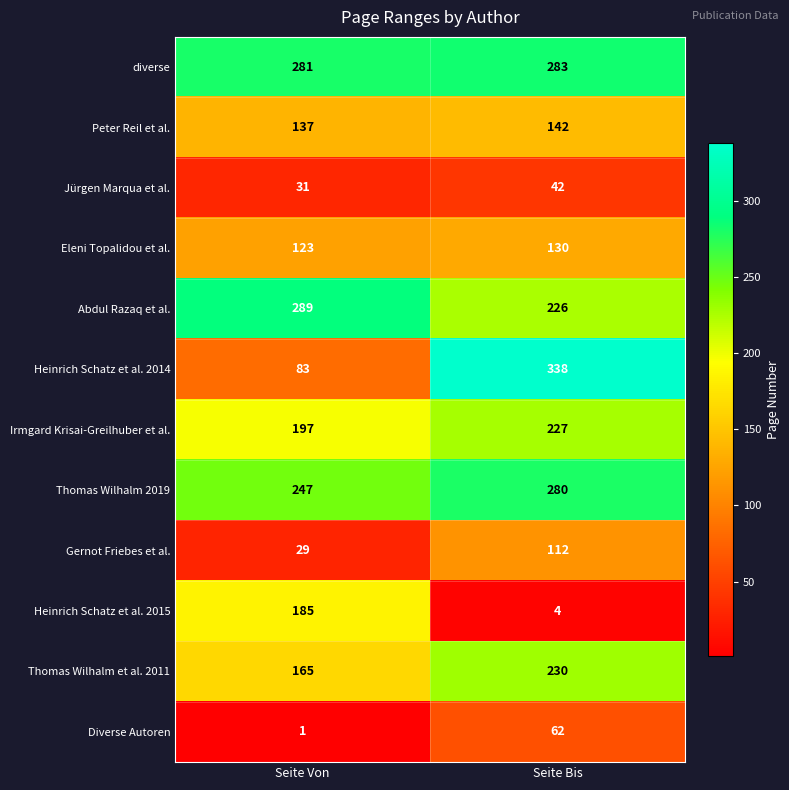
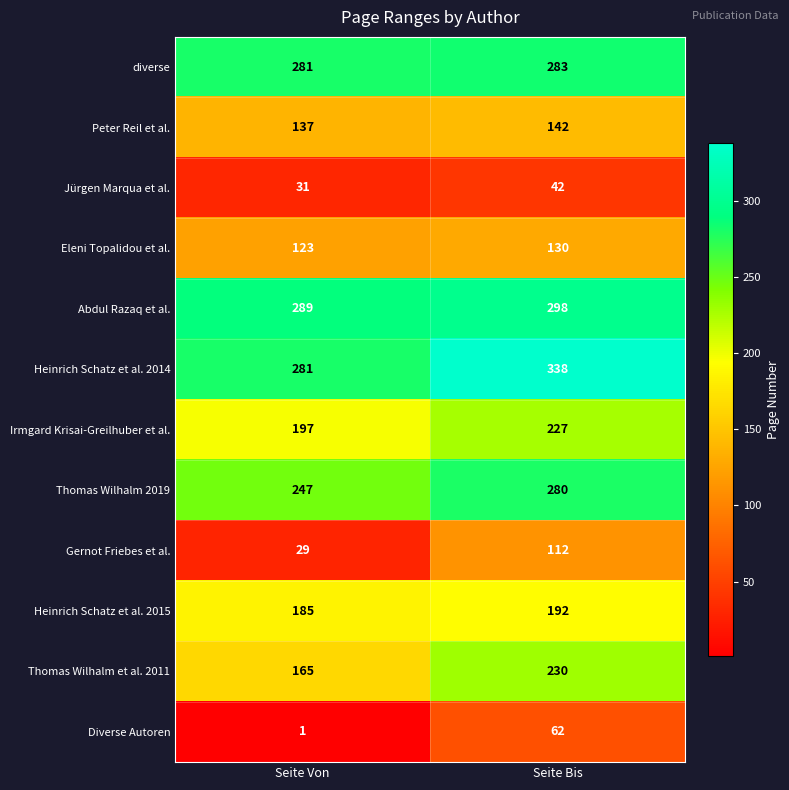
  {
    "diverse": {
      "Seite Von": 281,
      "Seite Bis": 283
    },
    "Peter Reil et al.": {
      "Seite Von": 137,
      "Seite Bis": 142
    },
    "Jürgen Marqua et al.": {
      "Seite Von": 31,
      "Seite Bis": 42
    },
    "Eleni Topalidou et al.": {
      "Seite Von": 123,
      "Seite Bis": 130
    },
    "Abdul Razaq et al.": {
      "Seite Von": 289,
-     "Seite Bis": 226
+     "Seite Bis": 298
    },
    "Heinrich Schatz et al. 2014": {
-     "Seite Von": 83,
+     "Seite Von": 281,
      "Seite Bis": 338
    },
    "Irmgard Krisai-Greilhuber et al.": {
      "Seite Von": 197,
      "Seite Bis": 227
    },
    "Thomas Wilhalm 2019": {
      "Seite Von": 247,
      "Seite Bis": 280
    },
    "Gernot Friebes et al.": {
      "Seite Von": 29,
      "Seite Bis": 112
    },
    "Heinrich Schatz et al. 2015": {
      "Seite Von": 185,
-     "Seite Bis": 4
+     "Seite Bis": 192
    },
    "Thomas Wilhalm et al. 2011": {
      "Seite Von": 165,
      "Seite Bis": 230
    },
    "Diverse Autoren": {
      "Seite Von": 1,
      "Seite Bis": 62
    }
  }
